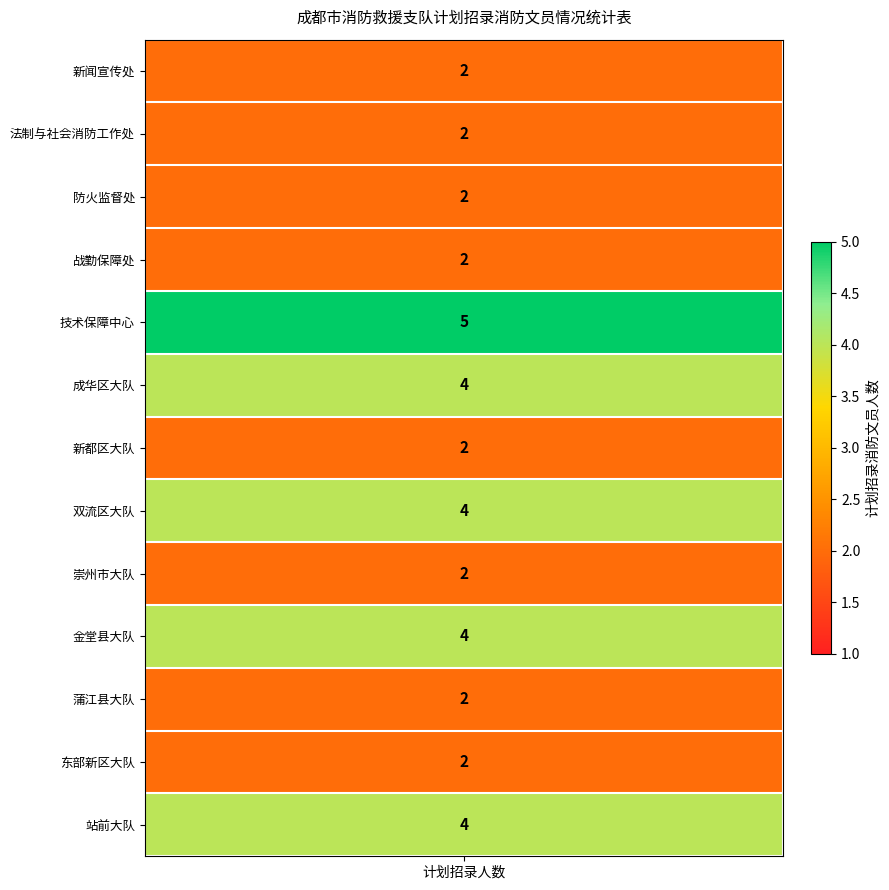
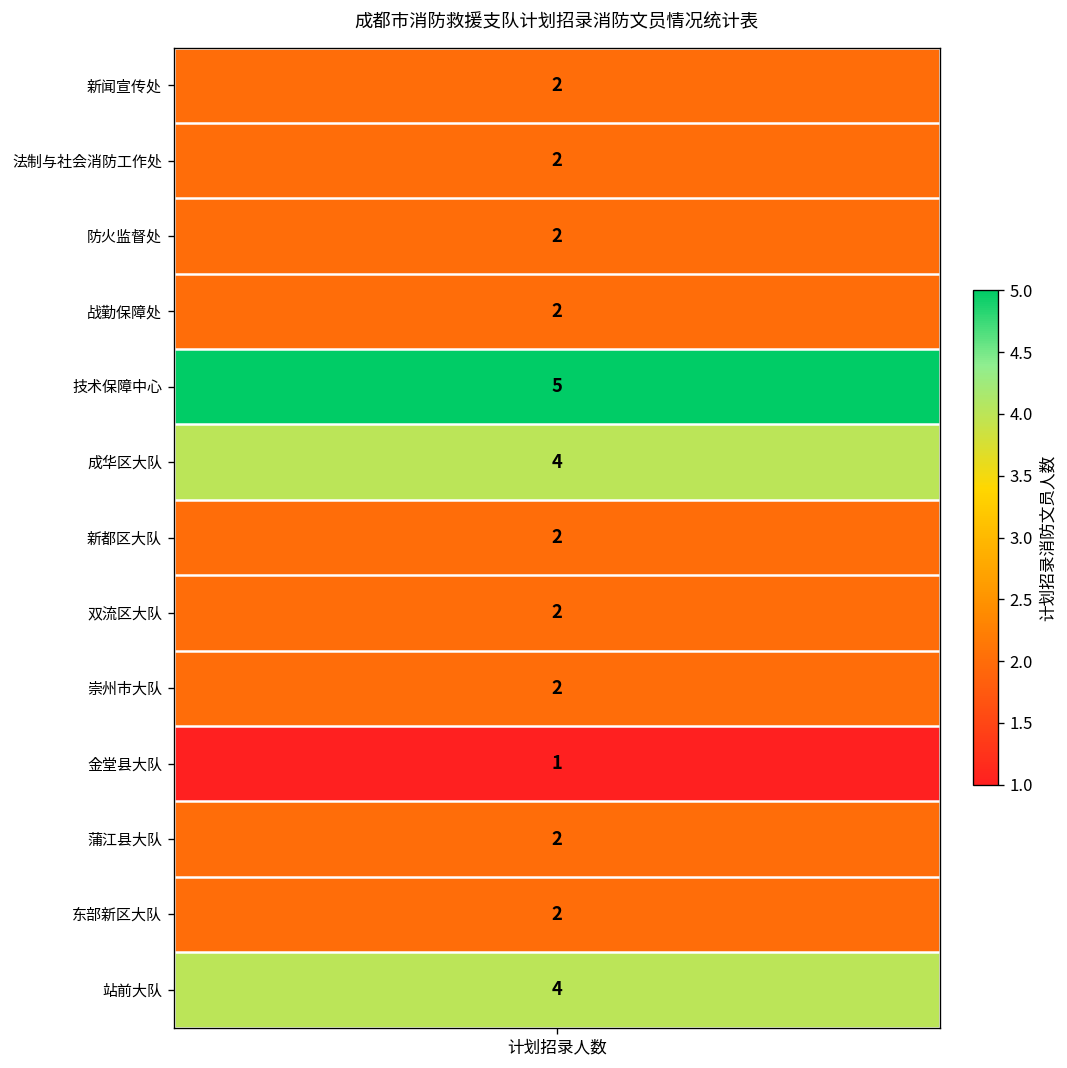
  {
    "新闻宣传处": {
      "计划招录人数": 2
    },
    "法制与社会消防工作处": {
      "计划招录人数": 2
    },
    "防火监督处": {
      "计划招录人数": 2
    },
    "战勤保障处": {
      "计划招录人数": 2
    },
    "技术保障中心": {
      "计划招录人数": 5
    },
    "成华区大队": {
      "计划招录人数": 4
    },
    "新都区大队": {
      "计划招录人数": 2
    },
    "双流区大队": {
-     "计划招录人数": 4
+     "计划招录人数": 2
    },
    "崇州市大队": {
      "计划招录人数": 2
    },
    "金堂县大队": {
-     "计划招录人数": 4
+     "计划招录人数": 1
    },
    "蒲江县大队": {
      "计划招录人数": 2
    },
    "东部新区大队": {
      "计划招录人数": 2
    },
    "站前大队": {
      "计划招录人数": 4
    }
  }
